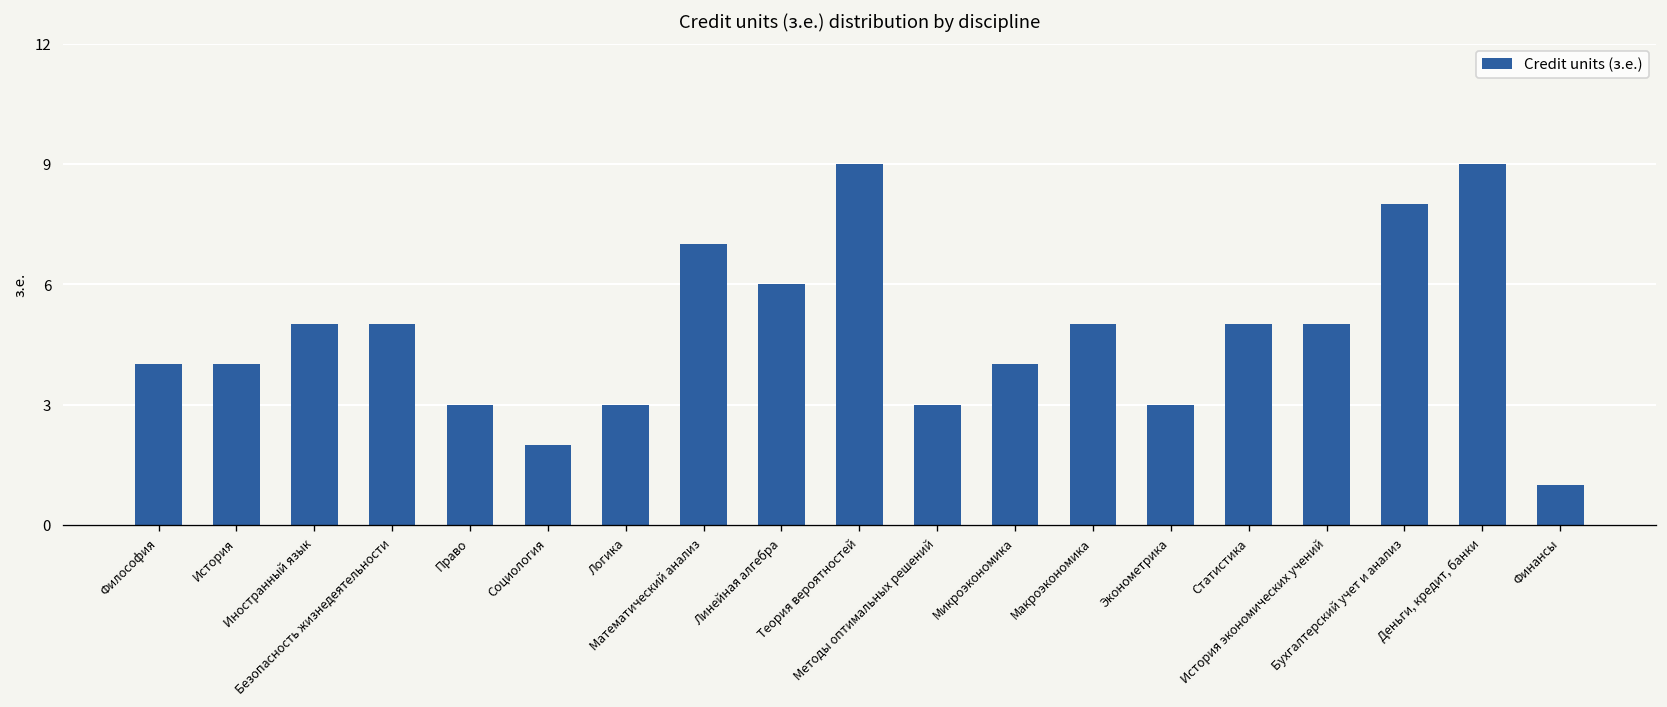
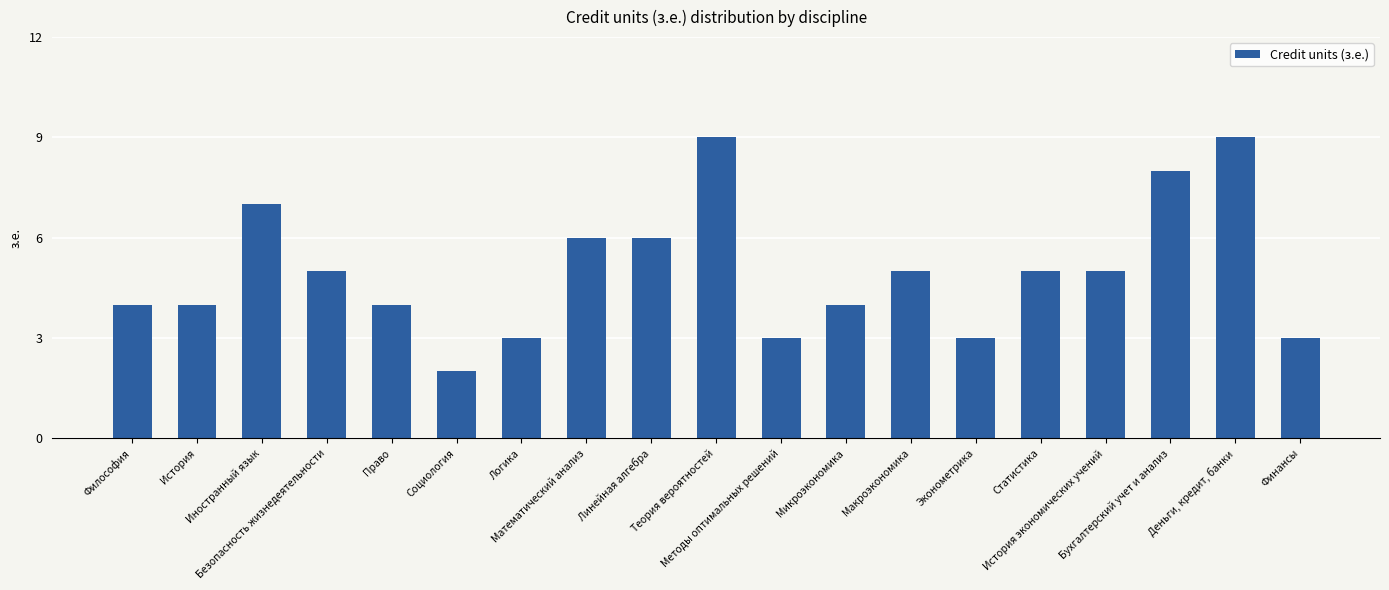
  {
    "Философия": 4,
    "История": 4,
-   "Иностранный язык": 5,
+   "Иностранный язык": 7,
    "Безопасность жизнедеятельности": 5,
-   "Право": 3,
+   "Право": 4,
    "Социология": 2,
    "Логика": 3,
-   "Математический анализ": 7,
+   "Математический анализ": 6,
    "Линейная алгебра": 6,
    "Теория вероятностей": 9,
    "Методы оптимальных решений": 3,
    "Микроэкономика": 4,
    "Макроэкономика": 5,
    "Эконометрика": 3,
    "Статистика": 5,
    "История экономических учений": 5,
    "Бухгалтерский учет и анализ": 8,
    "Деньги, кредит, банки": 9,
-   "Финансы": 1
+   "Финансы": 3
  }
